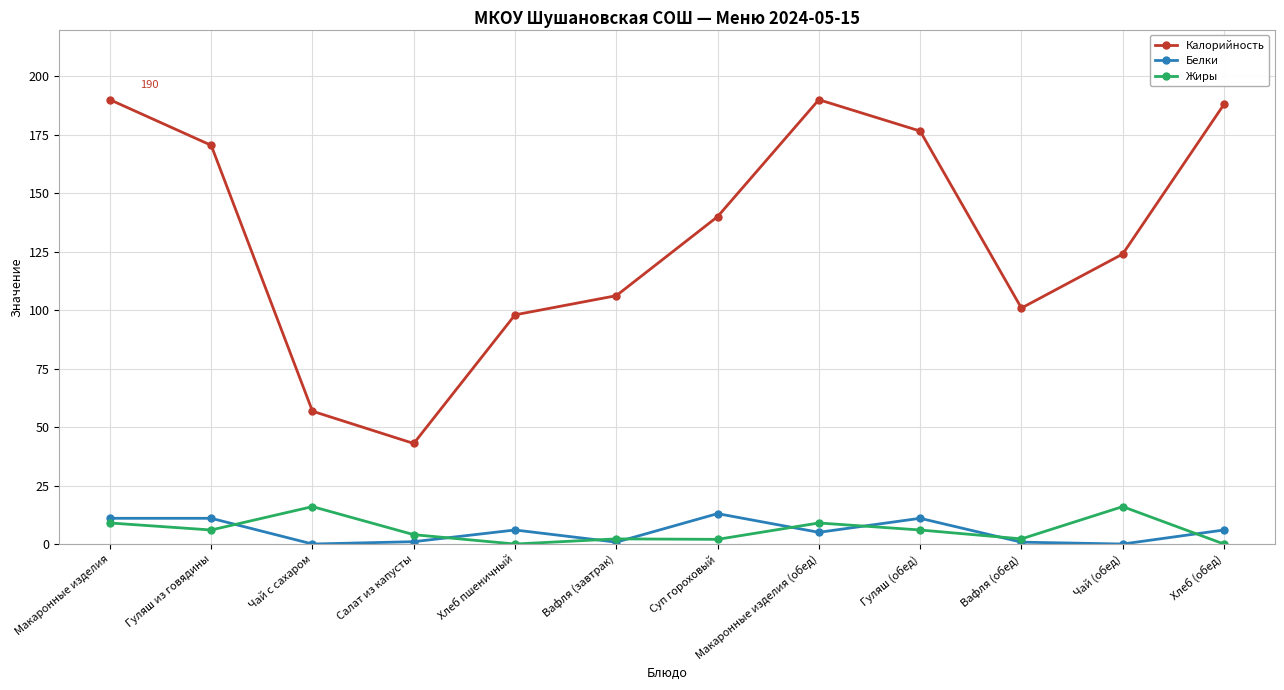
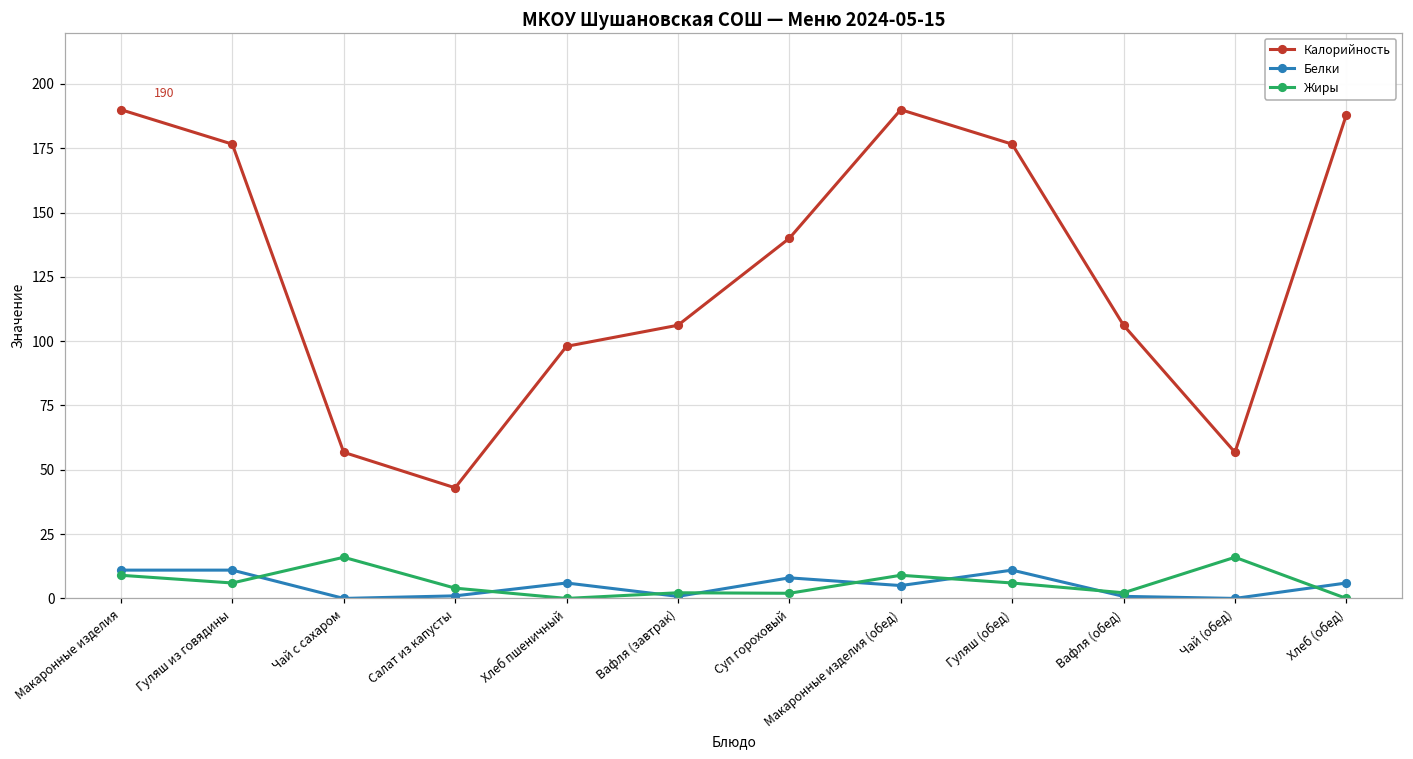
  {
    "Калорийность": {
      "Макаронные изделия": 190,
-     "Гуляш из говядины": 171,
+     "Гуляш из говядины": 177,
      "Чай с сахаром": 57,
      "Салат из капусты": 43,
      "Хлеб пшеничный": 98,
      "Вафля (завтрак)": 106,
      "Суп гороховый": 140,
      "Макаронные изделия (обед)": 190,
      "Гуляш (обед)": 177,
-     "Вафля (обед)": 101,
-     "Чай (обед)": 124,
+     "Вафля (обед)": 106,
+     "Чай (обед)": 57,
      "Хлеб (обед)": 188
    },
    "Белки": {
      "Макаронные изделия": 11,
      "Гуляш из говядины": 11,
      "Чай с сахаром": 0,
      "Салат из капусты": 1,
      "Хлеб пшеничный": 6,
      "Вафля (завтрак)": 1,
-     "Суп гороховый": 13,
+     "Суп гороховый": 8,
      "Макаронные изделия (обед)": 5,
      "Гуляш (обед)": 11,
      "Вафля (обед)": 1,
      "Чай (обед)": 0,
      "Хлеб (обед)": 6
    },
    "Жиры": {
      "Макаронные изделия": 9,
      "Гуляш из говядины": 6,
      "Чай с сахаром": 16,
      "Салат из капусты": 4,
      "Хлеб пшеничный": 0,
      "Вафля (завтрак)": 2,
      "Суп гороховый": 2,
      "Макаронные изделия (обед)": 9,
      "Гуляш (обед)": 6,
      "Вафля (обед)": 2,
      "Чай (обед)": 16,
      "Хлеб (обед)": 0
    }
  }
